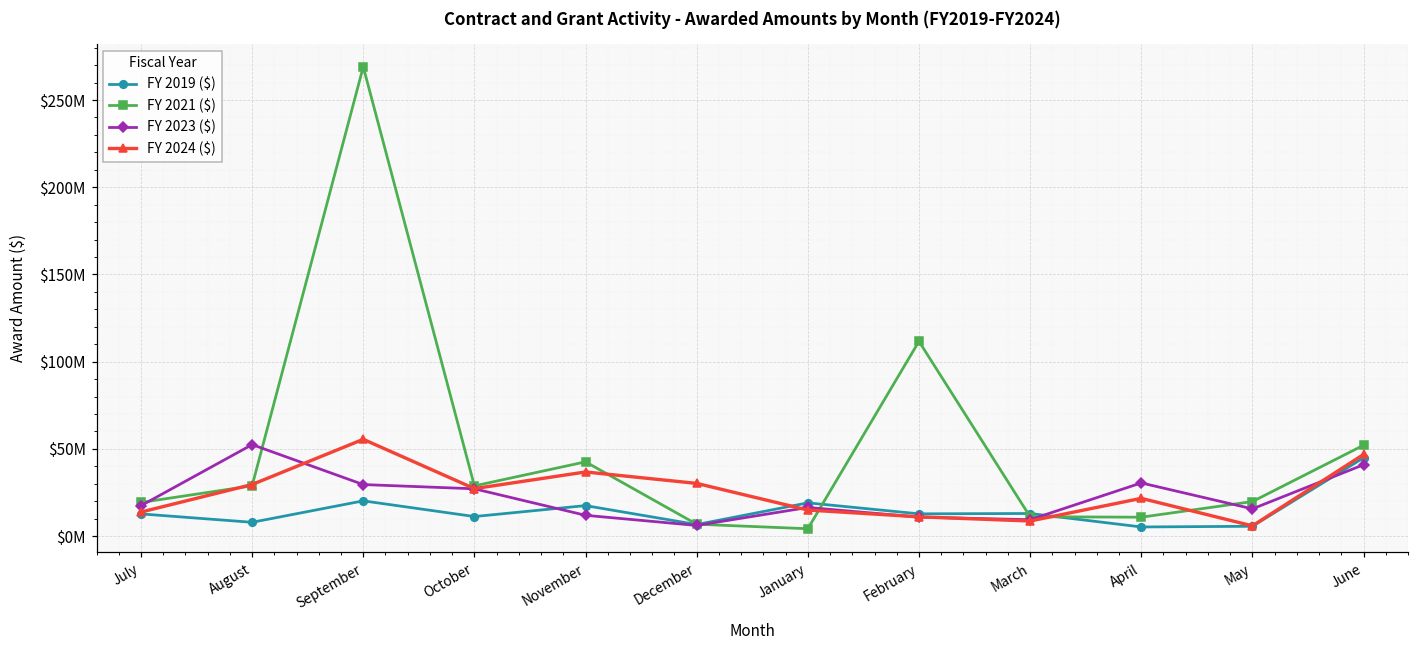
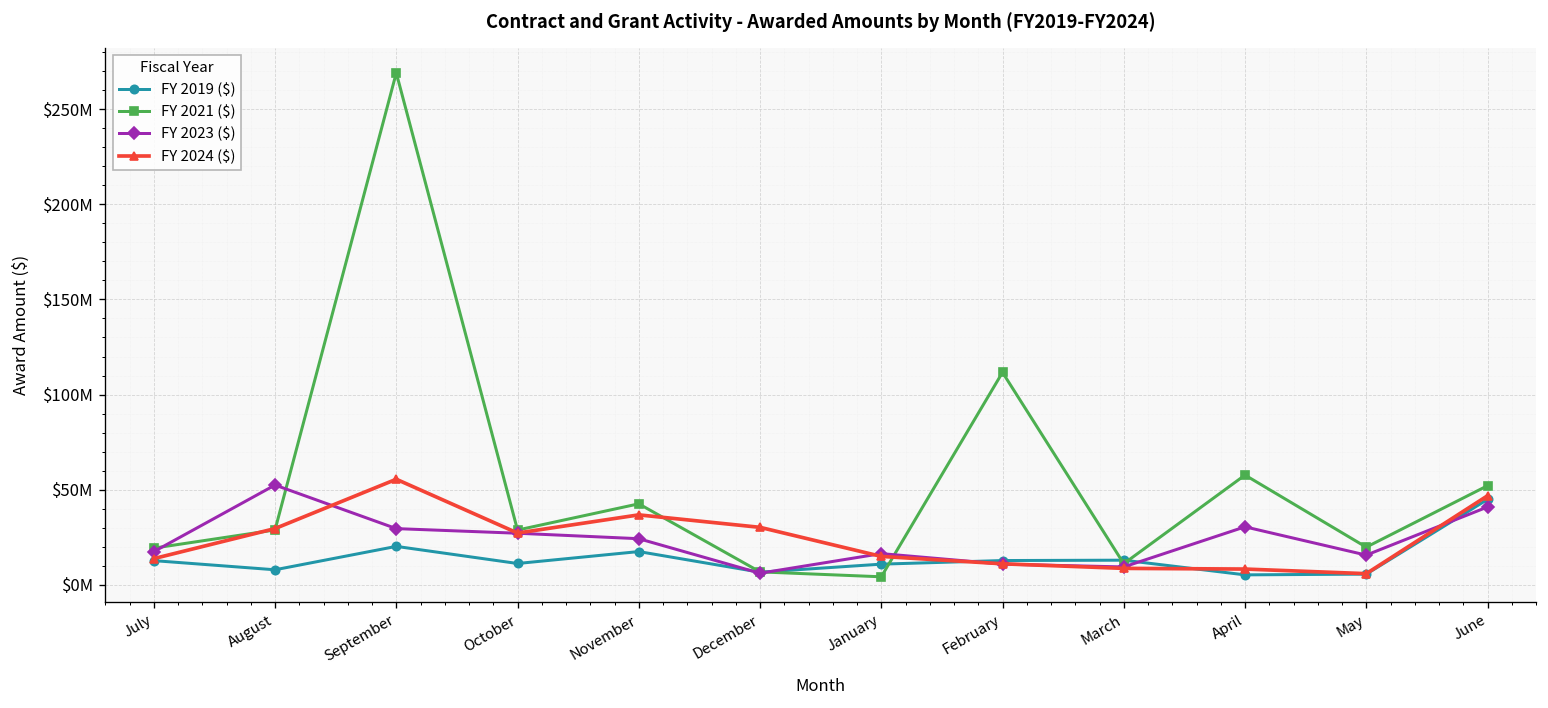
  {
    "FY 2019 ($)": {
      "August": "$8000000",
      "September": "$20000000",
      "October": "$11000000",
      "November": "$17000000",
-     "January": "$19000000",
+     "January": "$11000000",
      "February": "$13000000",
      "March": "$13000000",
      "April": "$5000000",
      "June": "$45000000"
    },
    "FY 2021 ($)": {
      "July": "$19000000",
      "September": "$269000000",
      "November": "$43000000",
      "January": "$4000000",
      "February": "$112000000",
      "March": "$11000000",
-     "April": "$11000000",
+     "April": "$58000000",
      "May": "$20000000",
      "June": "$52000000"
    },
    "FY 2023 ($)": {
      "July": "$17000000",
      "August": "$52000000",
      "September": "$30000000",
-     "November": "$12000000",
+     "November": "$24000000",
      "April": "$30000000",
      "May": "$16000000",
      "June": "$41000000"
    },
    "FY 2024 ($)": {
      "September": "$56000000",
      "November": "$37000000",
      "December": "$30000000",
-     "April": "$22000000",
+     "April": "$8000000",
      "June": "$47000000"
    }
  }
